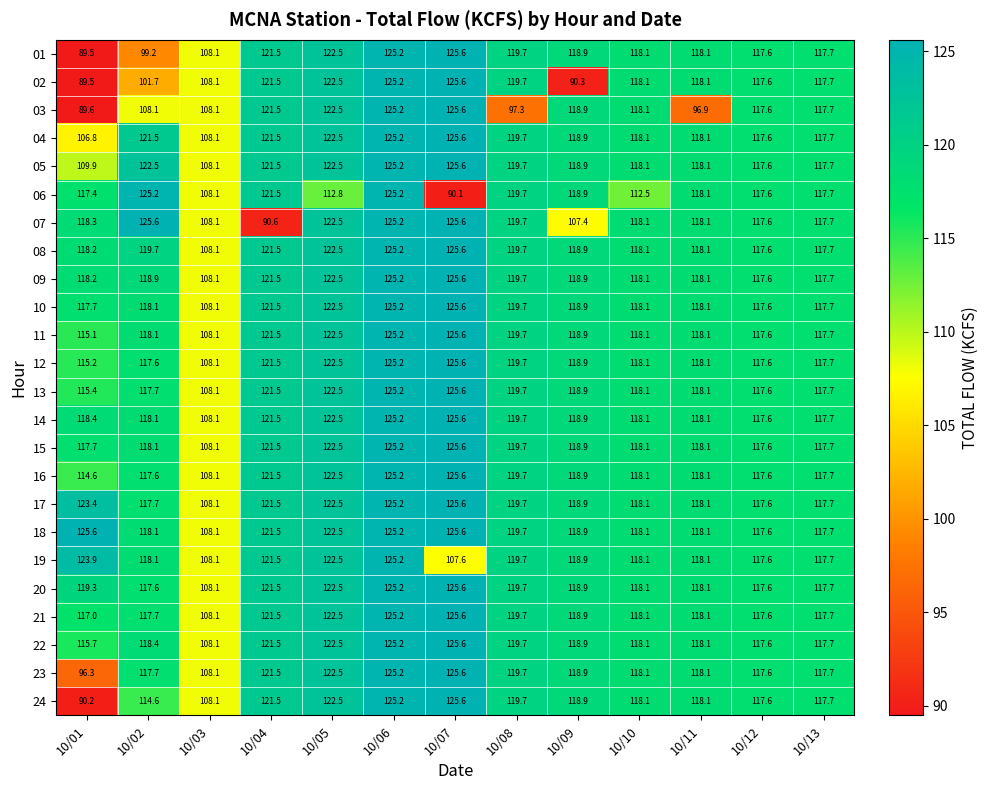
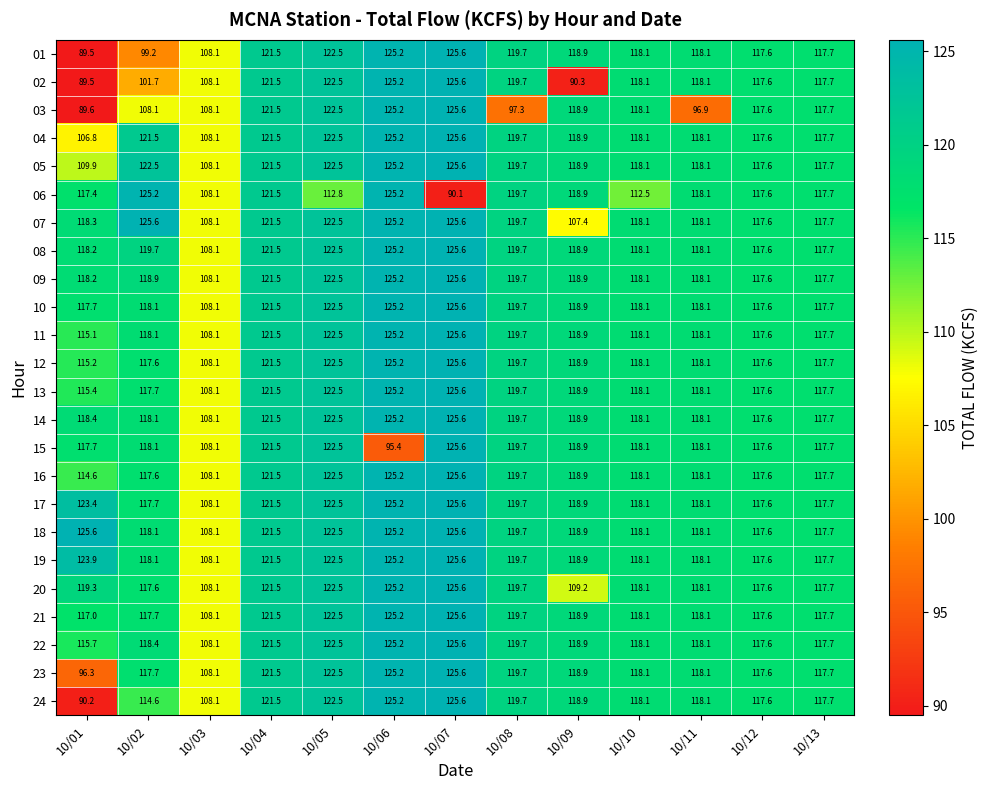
  {
    "07": {
      "10/01": 118.3,
      "10/02": 125.6,
      "10/03": 108.1,
-     "10/04": 90.6,
+     "10/04": 121.5,
      "10/05": 122.5,
      "10/06": 125.2,
      "10/07": 125.6,
      "10/08": 119.7,
      "10/09": 107.4,
      "10/10": 118.1,
      "10/11": 118.1,
      "10/12": 117.6,
      "10/13": 117.7
    },
    "15": {
      "10/01": 117.7,
      "10/02": 118.1,
      "10/03": 108.1,
      "10/04": 121.5,
      "10/05": 122.5,
-     "10/06": 125.2,
+     "10/06": 95.4,
      "10/07": 125.6,
      "10/08": 119.7,
      "10/09": 118.9,
      "10/10": 118.1,
      "10/11": 118.1,
      "10/12": 117.6,
      "10/13": 117.7
    },
    "19": {
      "10/01": 123.9,
      "10/02": 118.1,
      "10/03": 108.1,
      "10/04": 121.5,
      "10/05": 122.5,
      "10/06": 125.2,
-     "10/07": 107.6,
+     "10/07": 125.6,
      "10/08": 119.7,
      "10/09": 118.9,
      "10/10": 118.1,
      "10/11": 118.1,
      "10/12": 117.6,
      "10/13": 117.7
    },
    "20": {
      "10/01": 119.3,
      "10/02": 117.6,
      "10/03": 108.1,
      "10/04": 121.5,
      "10/05": 122.5,
      "10/06": 125.2,
      "10/07": 125.6,
      "10/08": 119.7,
-     "10/09": 118.9,
+     "10/09": 109.2,
      "10/10": 118.1,
      "10/11": 118.1,
      "10/12": 117.6,
      "10/13": 117.7
    }
  }
